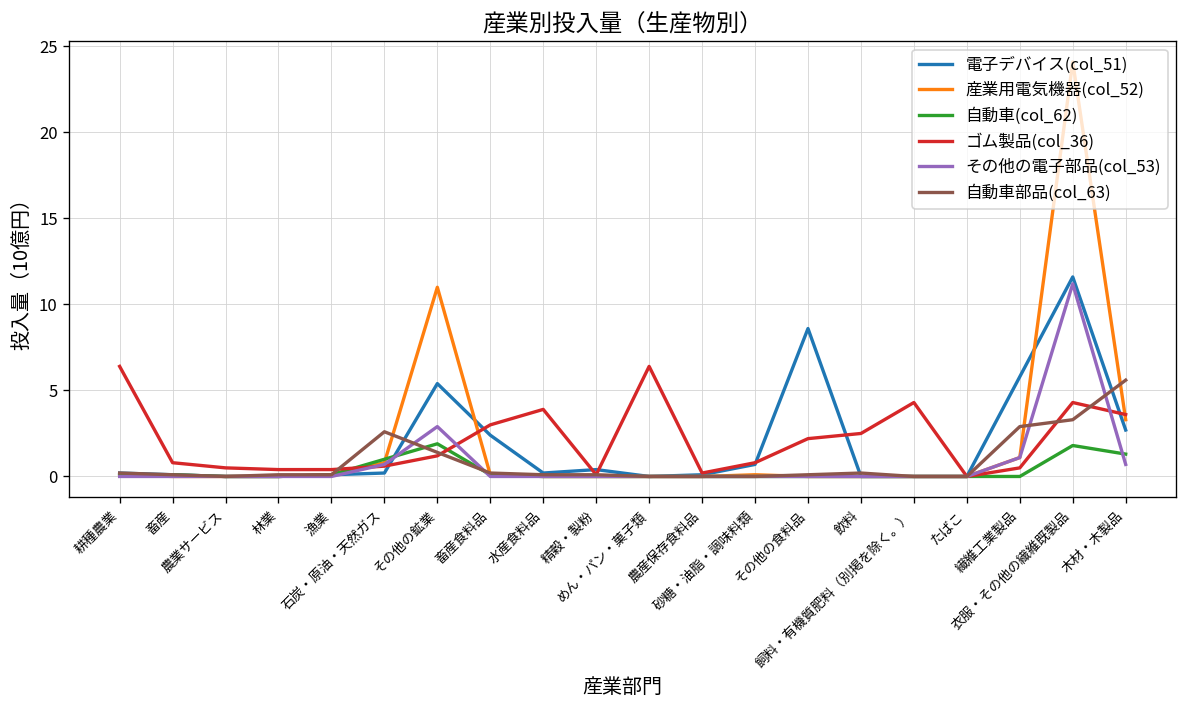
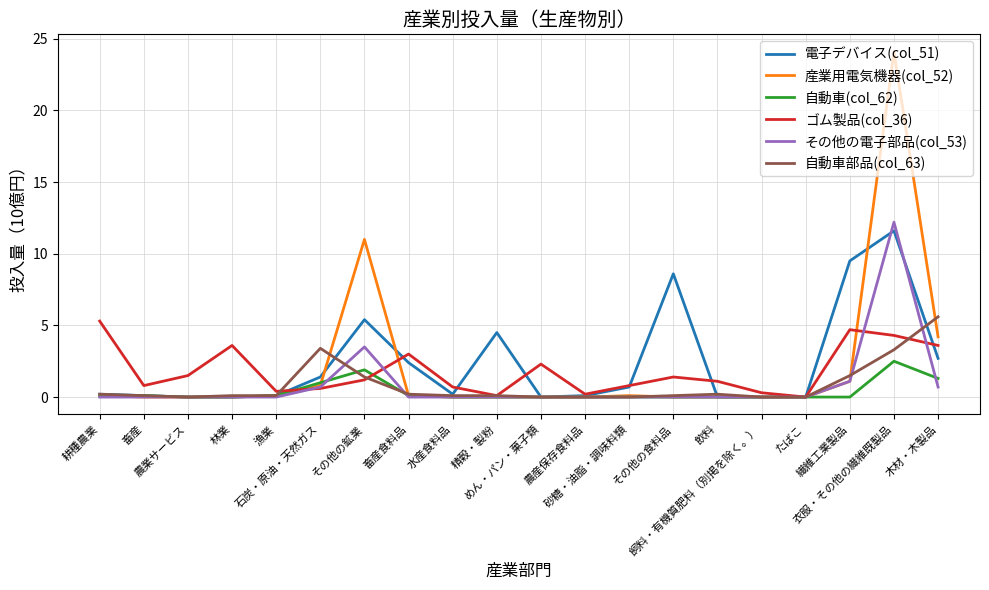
  {
    "電子デバイス(col_51)": {
-     "石炭・原油・天然ガス": 0.2,
+     "石炭・原油・天然ガス": 1.4,
      "その他の鉱業": 5.4,
      "畜産食料品": 2.4,
-     "精穀・製粉": 0.4,
+     "精穀・製粉": 4.5,
      "その他の食料品": 8.6,
-     "繊維工業製品": 5.8,
+     "繊維工業製品": 9.5,
      "衣服・その他の繊維既製品": 11.6,
      "木材・木製品": 2.7
    },
    "産業用電気機器(col_52)": {
      "その他の鉱業": 11.0,
-     "木材・木製品": 3.3
+     "木材・木製品": 4.2
    },
    "自動車(col_62)": {
      "石炭・原油・天然ガス": 1.0,
      "その他の鉱業": 1.9,
      "繊維工業製品": 0.0,
-     "衣服・その他の繊維既製品": 1.8,
+     "衣服・その他の繊維既製品": 2.5,
      "木材・木製品": 1.3
    },
    "ゴム製品(col_36)": {
-     "耕種農業": 6.4,
+     "耕種農業": 5.3,
      "畜産": 0.8,
-     "農業サービス": 0.5,
-     "林業": 0.4,
+     "農業サービス": 1.5,
+     "林業": 3.6,
      "漁業": 0.4,
      "その他の鉱業": 1.2,
      "畜産食料品": 3.0,
-     "水産食料品": 3.9,
-     "めん・パン・菓子類": 6.4,
-     "その他の食料品": 2.2,
-     "飲料": 2.5,
-     "飼料・有機質肥料（別掲を除く。）": 4.3,
-     "繊維工業製品": 0.5,
+     "水産食料品": 0.7,
+     "めん・パン・菓子類": 2.3,
+     "その他の食料品": 1.4,
+     "飲料": 1.1,
+     "飼料・有機質肥料（別掲を除く。）": 0.3,
+     "繊維工業製品": 4.7,
      "衣服・その他の繊維既製品": 4.3,
      "木材・木製品": 3.6
    },
    "その他の電子部品(col_53)": {
-     "その他の鉱業": 2.9,
-     "衣服・その他の繊維既製品": 11.2,
+     "その他の鉱業": 3.5,
+     "衣服・その他の繊維既製品": 12.2,
      "木材・木製品": 0.7
    },
    "自動車部品(col_63)": {
-     "石炭・原油・天然ガス": 2.6,
+     "石炭・原油・天然ガス": 3.4,
      "その他の鉱業": 1.4,
      "飲料": 0.2,
-     "繊維工業製品": 2.9,
+     "繊維工業製品": 1.5,
      "衣服・その他の繊維既製品": 3.3,
      "木材・木製品": 5.6
    }
  }
